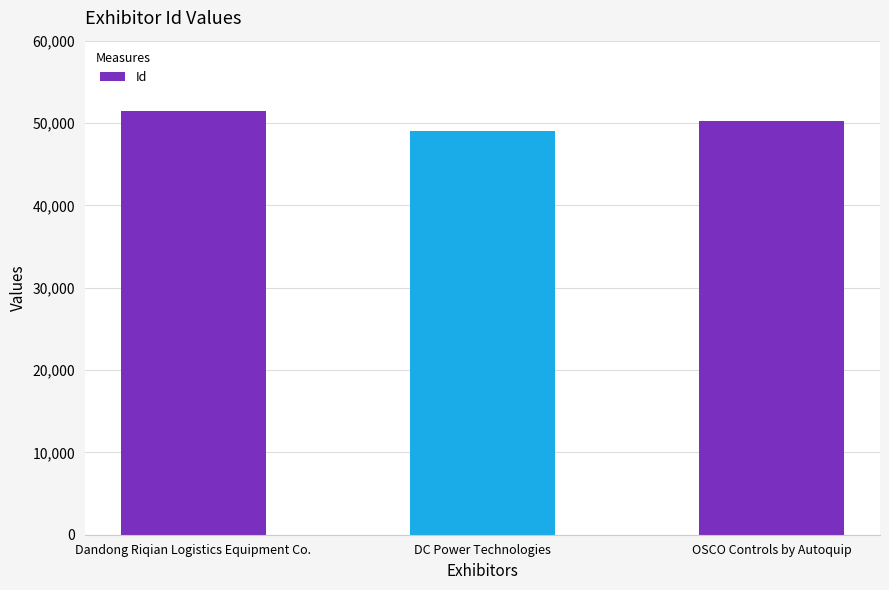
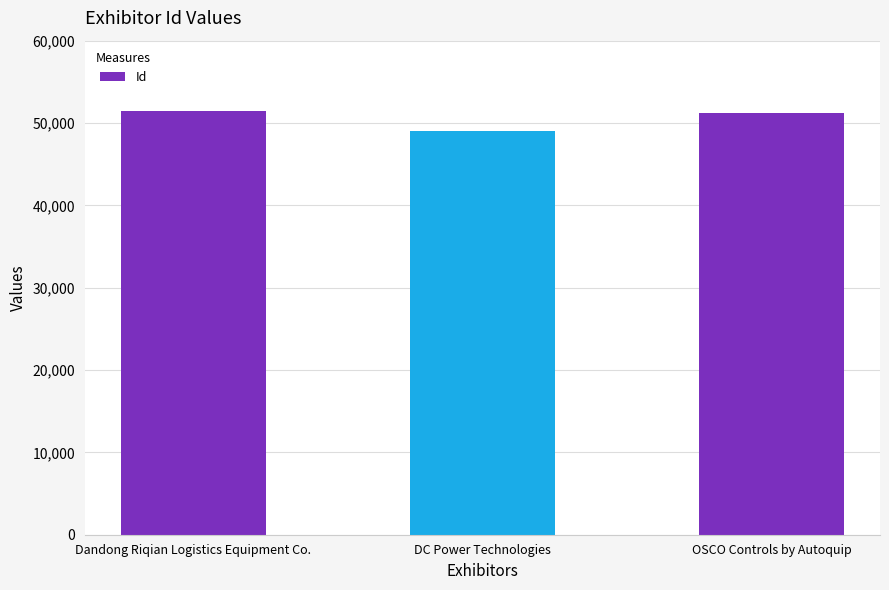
  {
    "Dandong Riqian Logistics Equipment Co.": "51,000",
    "DC Power Technologies": "49,000",
-   "OSCO Controls by Autoquip": "50,000"
+   "OSCO Controls by Autoquip": "51,000"
  }
